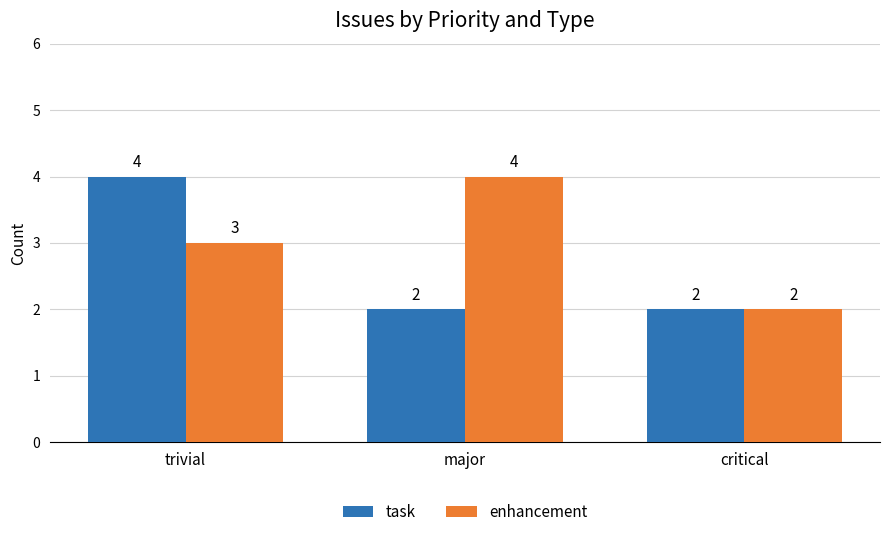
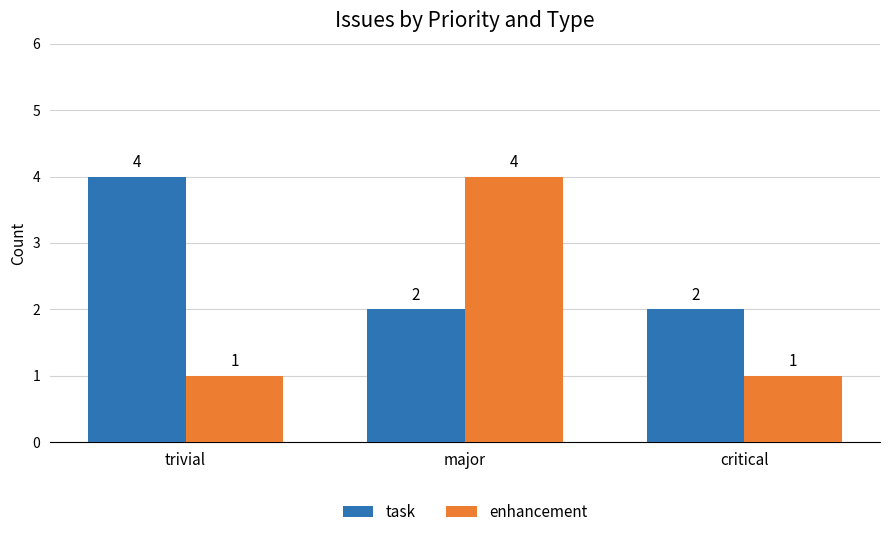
  {
    "task": {
      "trivial": 4,
      "major": 2,
      "critical": 2
    },
    "enhancement": {
-     "trivial": 3,
+     "trivial": 1,
      "major": 4,
-     "critical": 2
+     "critical": 1
    }
  }
